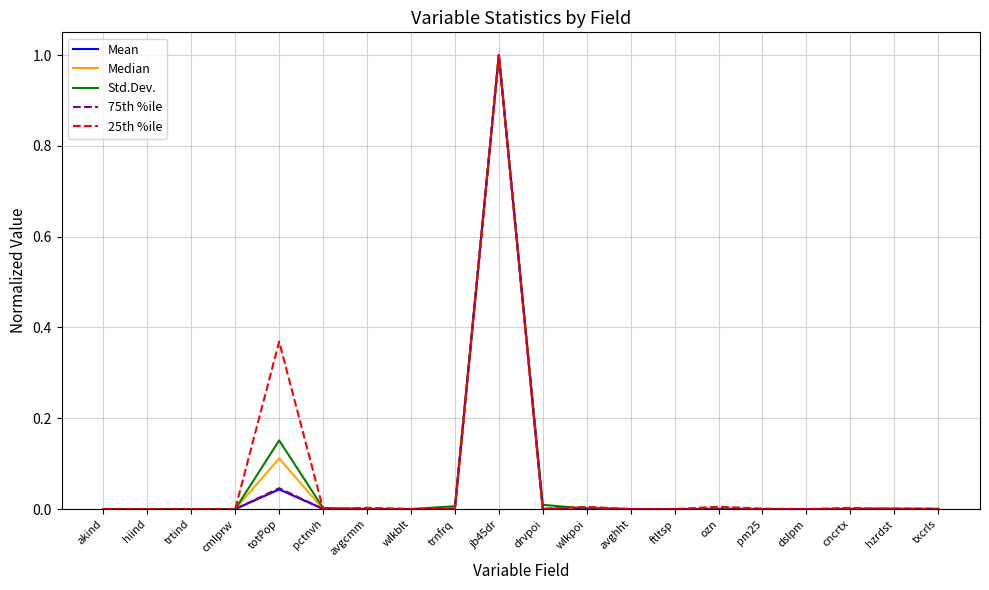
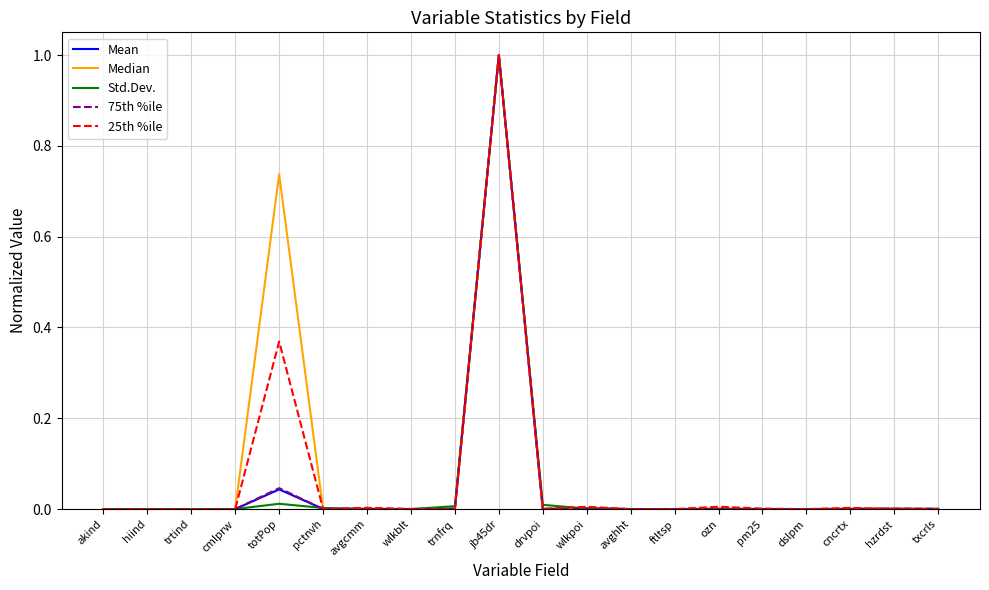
  {
    "Median": {
-     "totPop": 0.11
+     "totPop": 0.74
    },
    "Std.Dev.": {
-     "totPop": 0.15,
+     "totPop": 0.01,
      "drvpoi": 0.01
    },
    "25th %ile": {
      "totPop": 0.37
    }
  }
